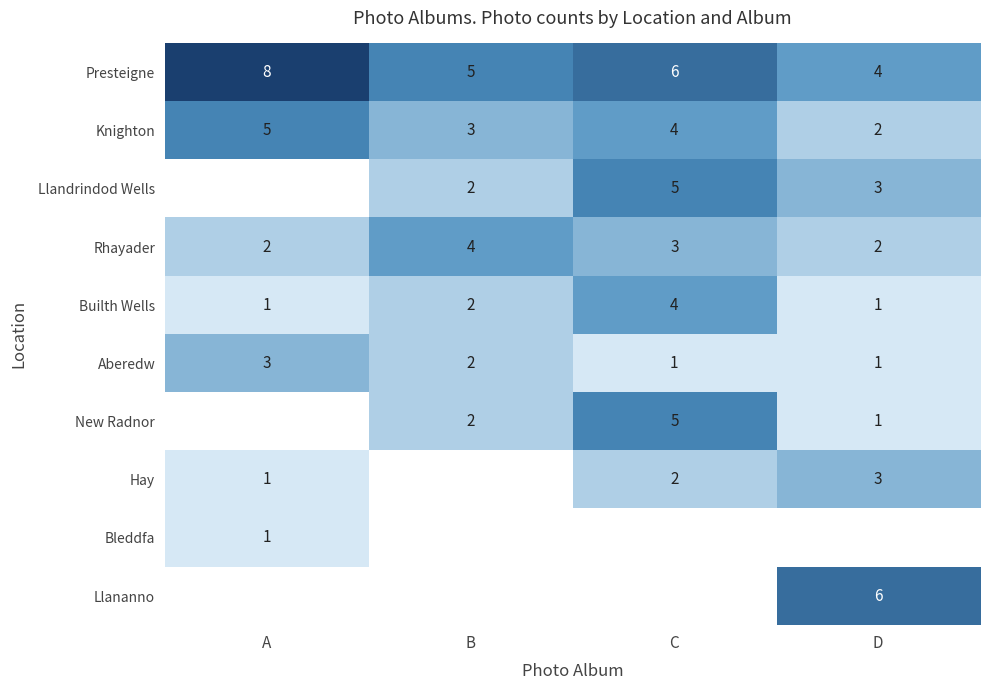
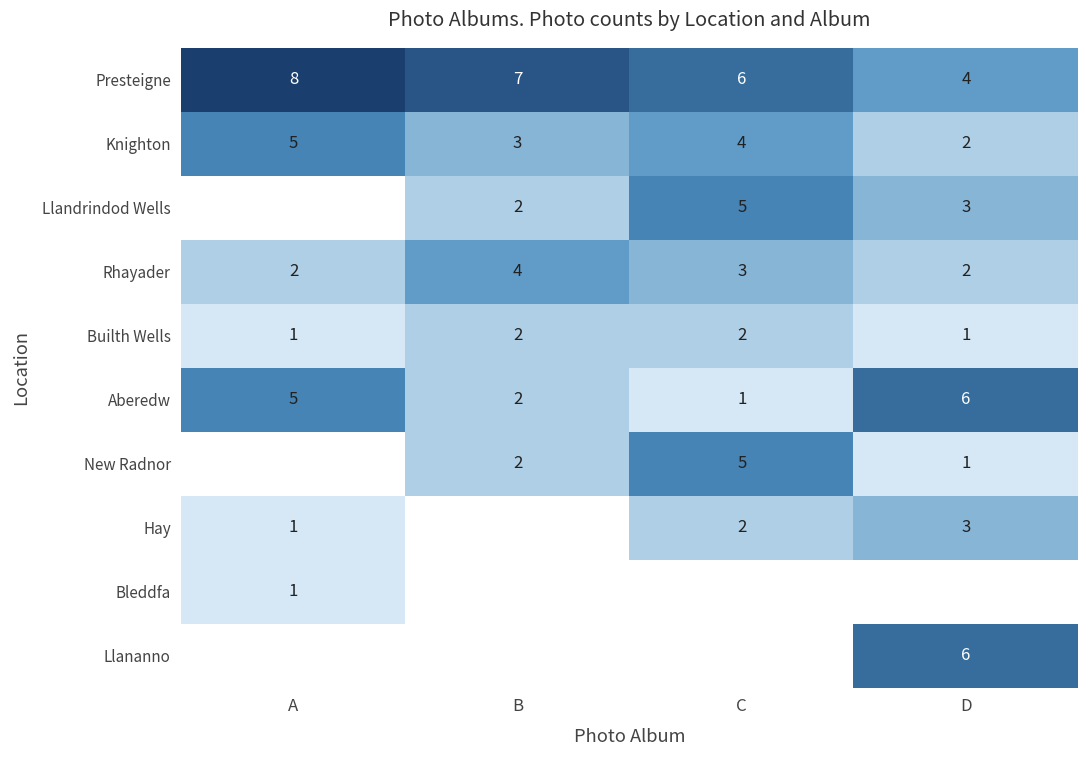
  {
    "Presteigne": {
      "A": 8,
-     "B": 5,
+     "B": 7,
      "C": 6,
      "D": 4
    },
    "Knighton": {
      "A": 5,
      "B": 3,
      "C": 4,
      "D": 2
    },
    "Llandrindod Wells": {
      "B": 2,
      "C": 5,
      "D": 3
    },
    "Rhayader": {
      "A": 2,
      "B": 4,
      "C": 3,
      "D": 2
    },
    "Builth Wells": {
      "A": 1,
      "B": 2,
-     "C": 4,
+     "C": 2,
      "D": 1
    },
    "Aberedw": {
-     "A": 3,
+     "A": 5,
      "B": 2,
      "C": 1,
-     "D": 1
+     "D": 6
    },
    "New Radnor": {
      "B": 2,
      "C": 5,
      "D": 1
    },
    "Hay": {
      "A": 1,
      "C": 2,
      "D": 3
    },
    "Bleddfa": {
      "A": 1
    },
    "Llananno": {
      "D": 6
    }
  }
